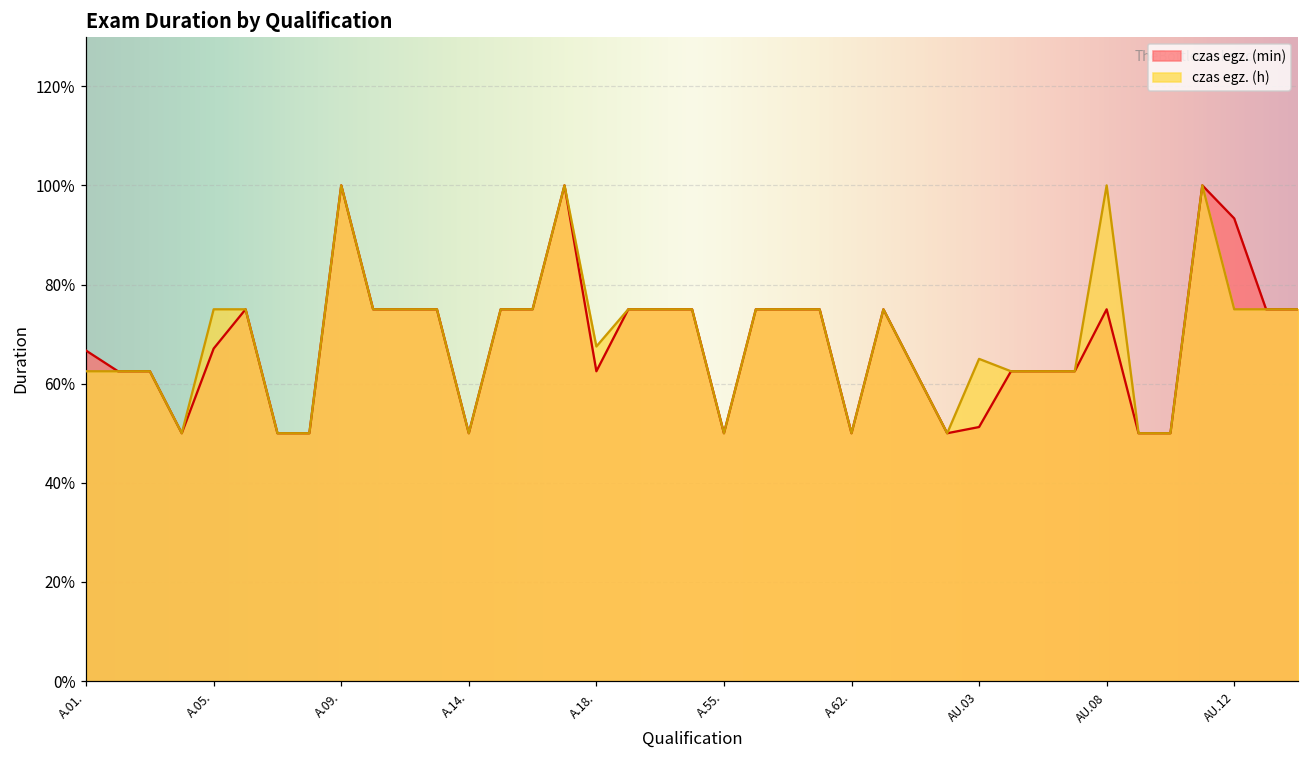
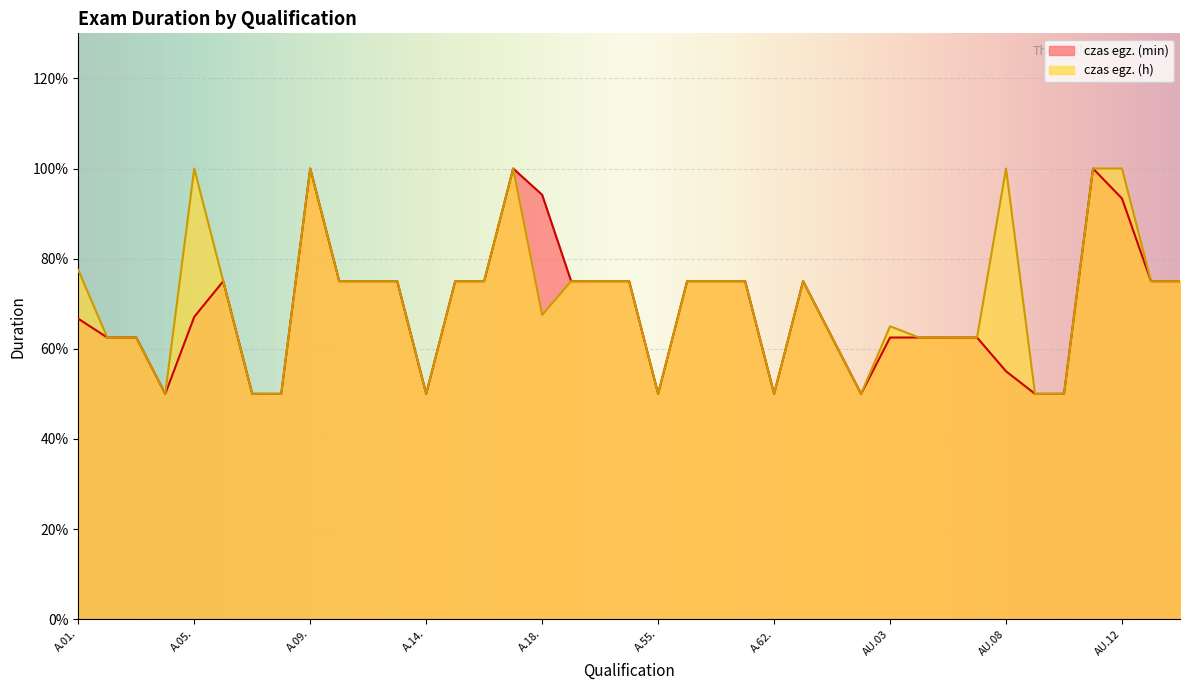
  {
    "czas egz. (min)": {
      "A.01.": "67%",
      "A.05.": "67%",
-     "A.18.": "63%",
-     "AU.03": "51%",
-     "AU.08": "75%",
+     "A.18.": "94%",
+     "AU.03": "63%",
+     "AU.08": "55%",
      "AU.12": "93%"
    },
    "czas egz. (h)": {
-     "A.01.": "63%",
-     "A.05.": "75%",
+     "A.01.": "78%",
+     "A.05.": "100%",
      "A.18.": "68%",
      "AU.03": "65%",
      "AU.08": "100%",
-     "AU.12": "75%"
+     "AU.12": "100%"
    }
  }
